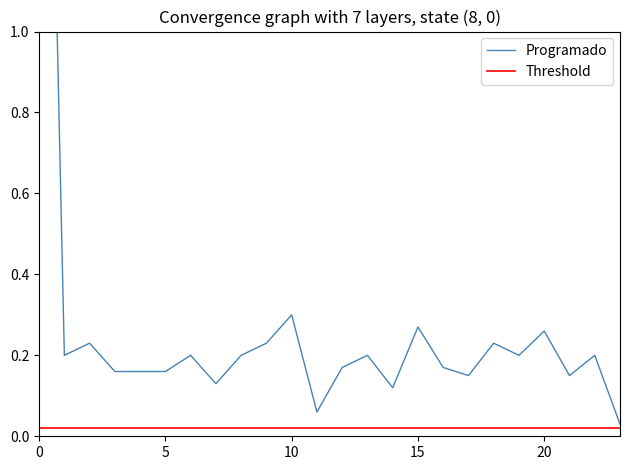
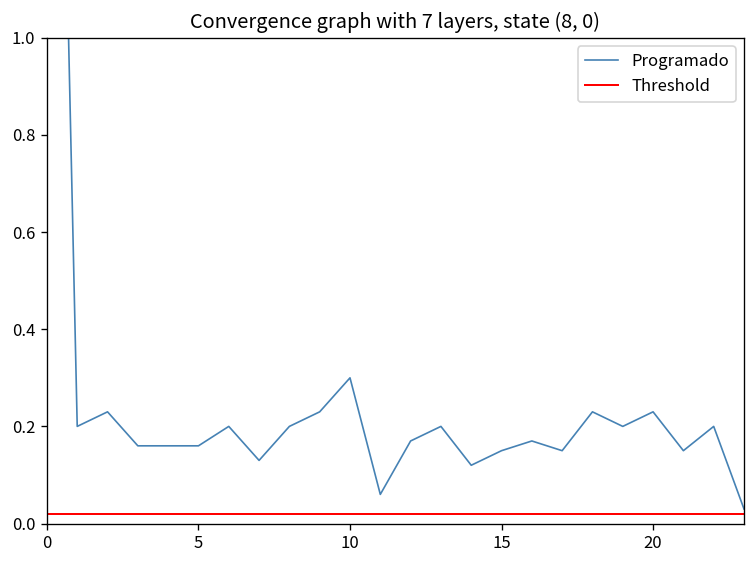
  {
    "Programado": {
      "5": 0.16,
      "10": 0.30,
-     "15": 0.27,
-     "20": 0.26
+     "15": 0.15,
+     "20": 0.23
    },
    "Threshold": {
      "0": 0.02,
      "5": 0.02,
      "10": 0.02,
      "15": 0.02,
      "20": 0.02
    }
  }
